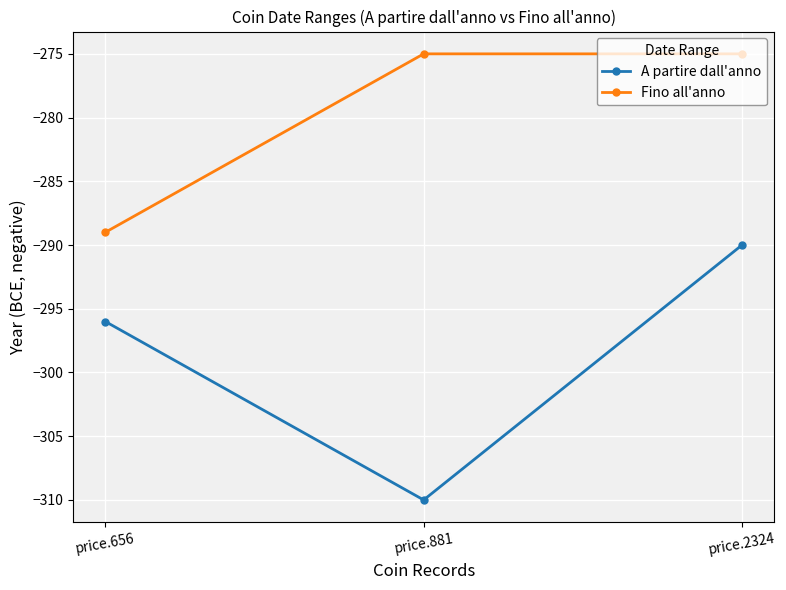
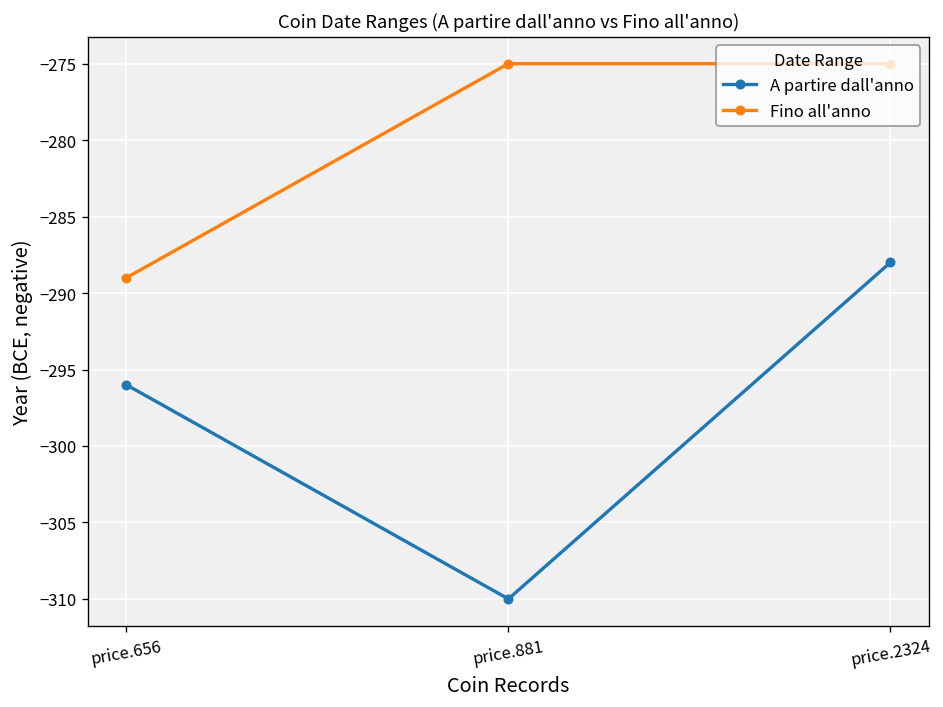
  {
    "A partire dall'anno": {
      "price.656": -296,
      "price.881": -310,
-     "price.2324": -290
+     "price.2324": -288
    },
    "Fino all'anno": {
      "price.656": -289,
      "price.881": -275
    }
  }
